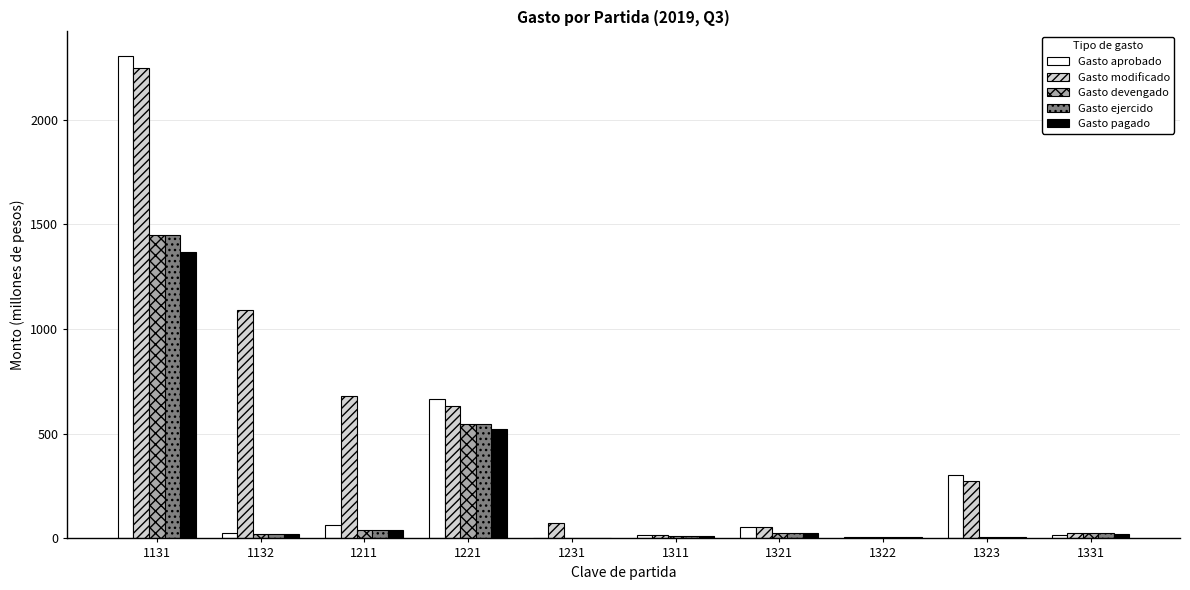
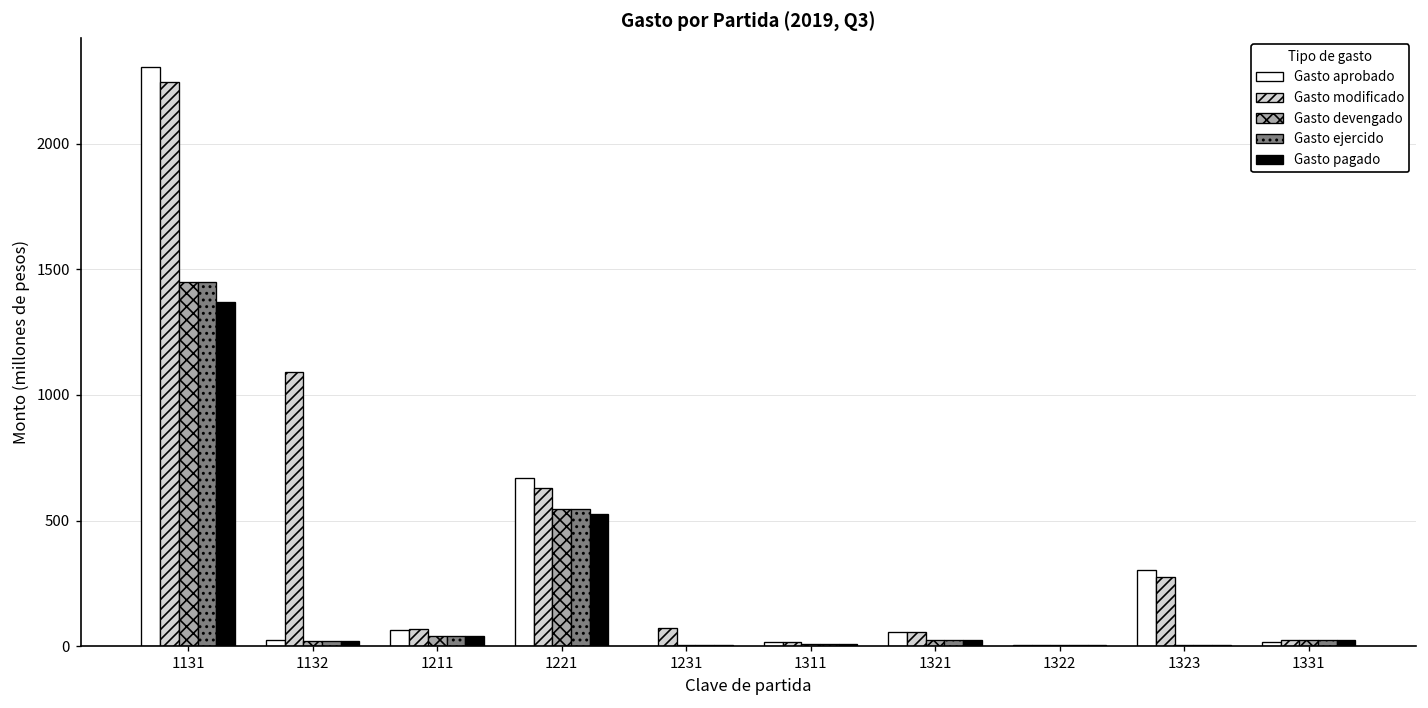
  {
    "Gasto aprobado": {
      "1131": 2310,
      "1132": 30,
      "1211": 60,
      "1221": 670,
      "1311": 10,
      "1321": 60,
      "1323": 300,
      "1331": 20
    },
    "Gasto modificado": {
      "1131": 2250,
      "1132": 1090,
-     "1211": 680,
+     "1211": 70,
      "1221": 630,
      "1231": 70,
      "1311": 10,
      "1321": 60,
      "1323": 280,
      "1331": 20
    },
    "Gasto devengado": {
      "1131": 1450,
      "1132": 20,
      "1211": 40,
      "1221": 540,
      "1321": 30,
      "1331": 20
    },
    "Gasto ejercido": {
      "1131": 1450,
      "1132": 20,
      "1211": 40,
      "1221": 540,
      "1321": 30,
      "1331": 20
    },
    "Gasto pagado": {
      "1131": 1370,
      "1132": 20,
      "1211": 40,
      "1221": 520,
      "1321": 30,
      "1331": 20
    }
  }
